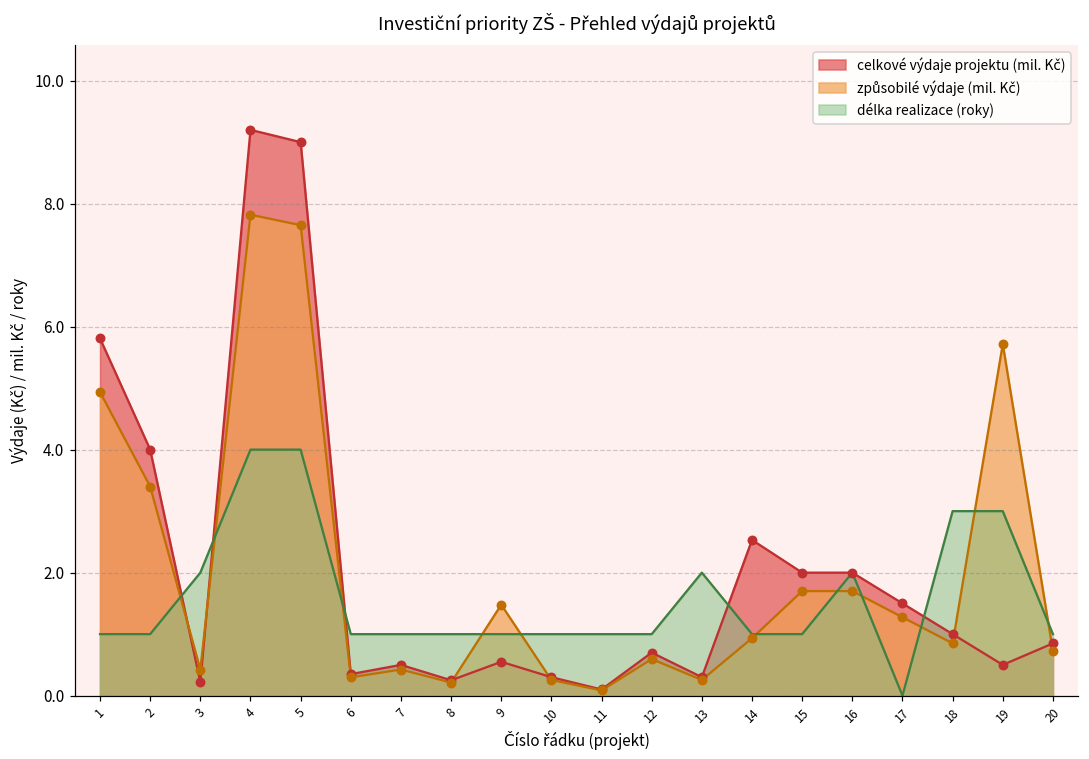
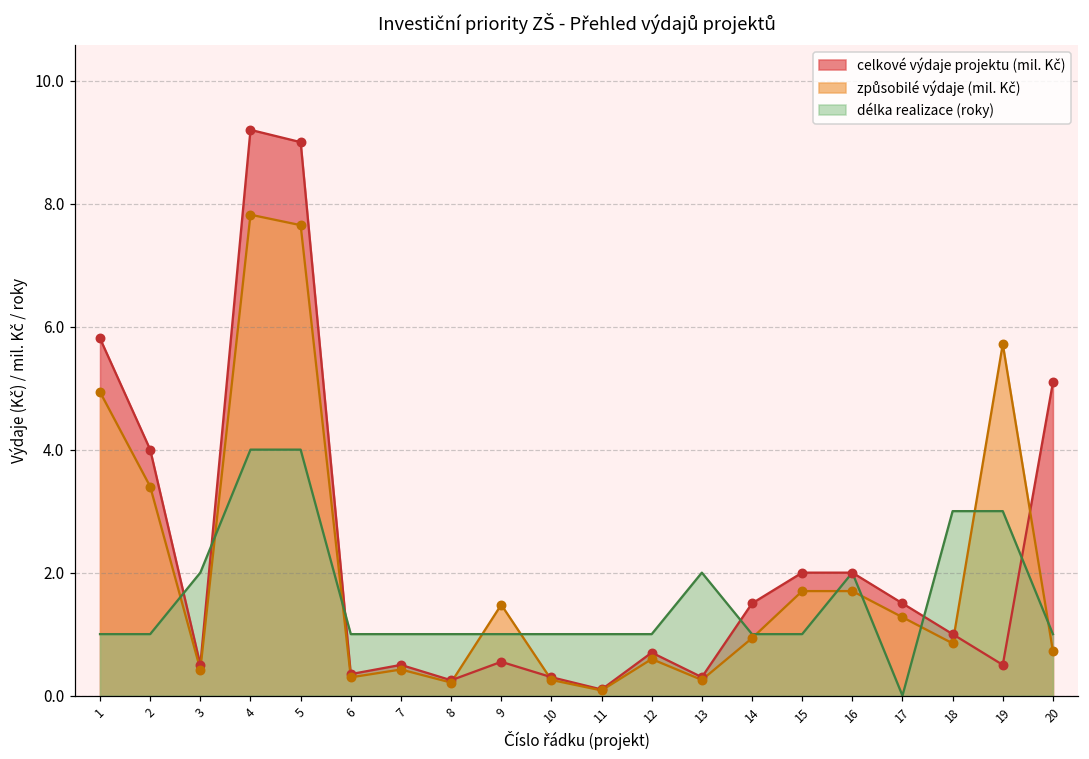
  {
    "celkové výdaje projektu (mil. Kč)": {
      "1": 5.8,
      "2": 4.0,
-     "3": 0.2,
+     "3": 0.5,
      "4": 9.2,
      "5": 9.0,
      "6": 0.4,
      "7": 0.5,
      "9": 0.6,
      "12": 0.7,
-     "14": 2.5,
+     "14": 1.5,
      "15": 2.0,
      "17": 1.5,
      "18": 1.0,
      "19": 0.5,
-     "20": 0.9
+     "20": 5.1
    },
    "způsobilé výdaje (mil. Kč)": {
      "1": 4.9,
      "2": 3.4,
      "3": 0.4,
      "4": 7.8,
      "5": 7.7,
      "6": 0.3,
      "7": 0.4,
      "9": 1.5,
      "12": 0.6,
      "14": 0.9,
      "15": 1.7,
      "16": 1.7,
      "17": 1.3,
      "18": 0.9,
      "19": 5.7,
      "20": 0.7
    },
    "délka realizace (roky)": {
      "1": 1.0,
      "2": 1.0,
      "3": 2.0,
      "4": 4.0,
      "5": 4.0,
      "6": 1.0,
      "7": 1.0,
      "8": 1.0,
      "9": 1.0,
      "10": 1.0,
      "11": 1.0,
      "12": 1.0,
      "13": 2.0,
      "14": 1.0,
      "15": 1.0,
      "17": 0.0,
      "18": 3.0,
      "19": 3.0,
      "20": 1.0
    }
  }
